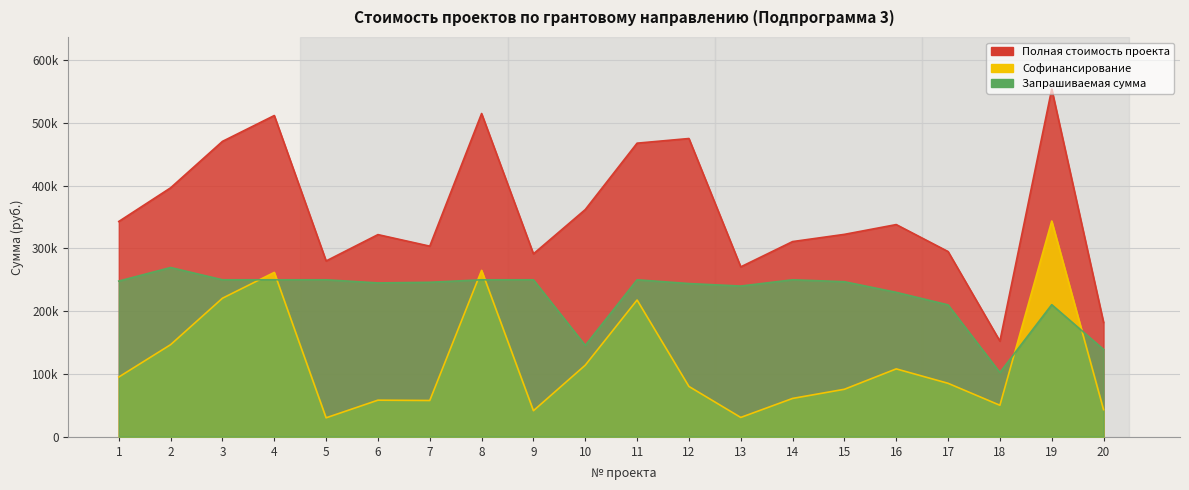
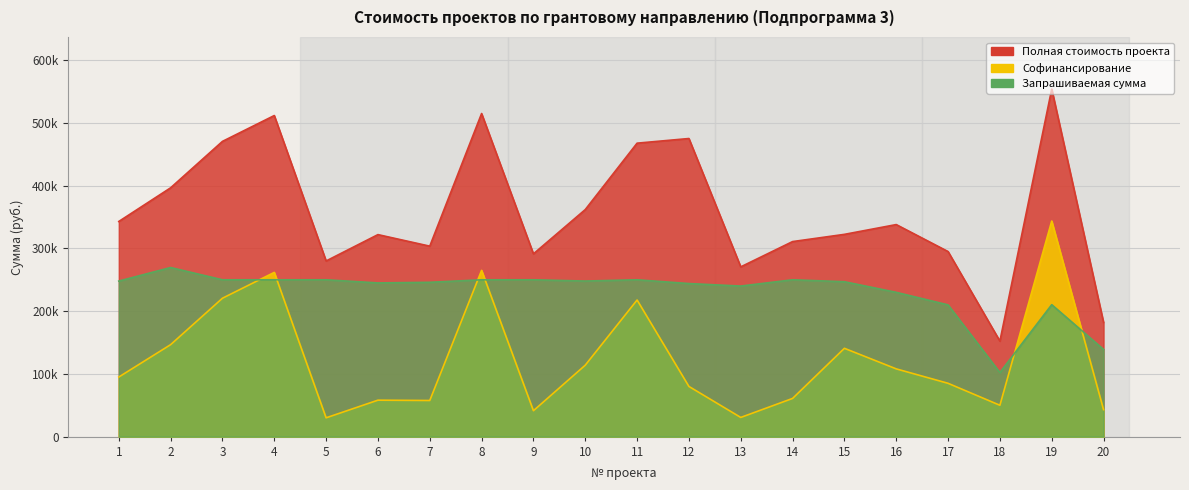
  {
    "Полная стоимость проекта": {
      "1": 340000,
      "2": 400000,
      "3": 470000,
      "4": 510000,
      "5": 280000,
      "6": 320000,
      "7": 300000,
      "8": 520000,
      "9": 290000,
      "10": 360000,
      "11": 470000,
      "12": 480000,
      "13": 270000,
      "14": 310000,
      "15": 320000,
      "16": 340000,
      "17": 300000,
      "18": 150000,
      "20": 180000
    },
    "Софинансирование": {
      "1": 100000,
      "2": 150000,
      "3": 220000,
      "4": 260000,
      "5": 30000,
      "6": 60000,
      "7": 60000,
      "8": 270000,
      "9": 40000,
      "10": 110000,
      "11": 220000,
      "12": 80000,
      "13": 30000,
      "14": 60000,
-     "15": 80000,
+     "15": 140000,
      "16": 110000,
      "17": 90000,
      "18": 50000,
      "19": 340000,
      "20": 40000
    },
    "Запрашиваемая сумма": {
      "1": 250000,
      "2": 270000,
      "3": 250000,
      "4": 250000,
      "5": 250000,
      "6": 250000,
      "7": 250000,
      "8": 250000,
      "9": 250000,
-     "10": 150000,
+     "10": 250000,
      "11": 250000,
      "12": 240000,
      "13": 240000,
      "14": 250000,
      "15": 250000,
      "16": 230000,
      "17": 210000,
      "18": 100000,
      "19": 210000,
      "20": 140000
    }
  }
